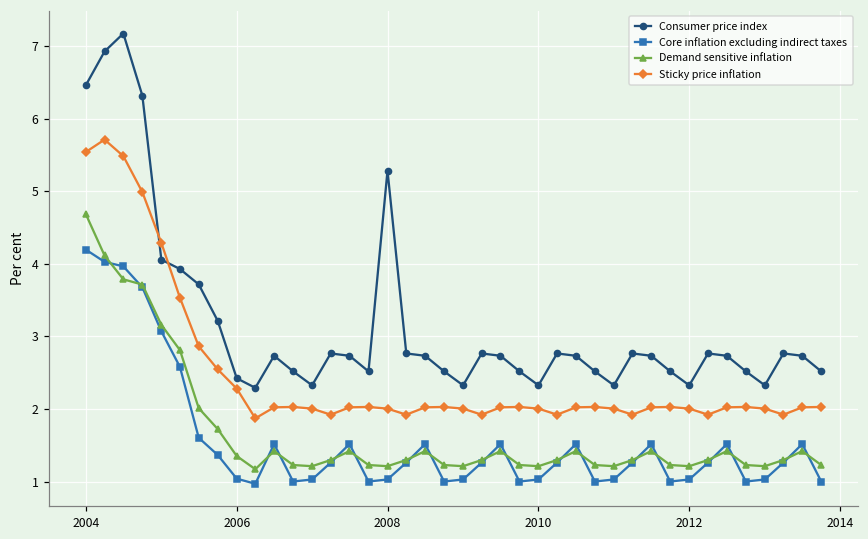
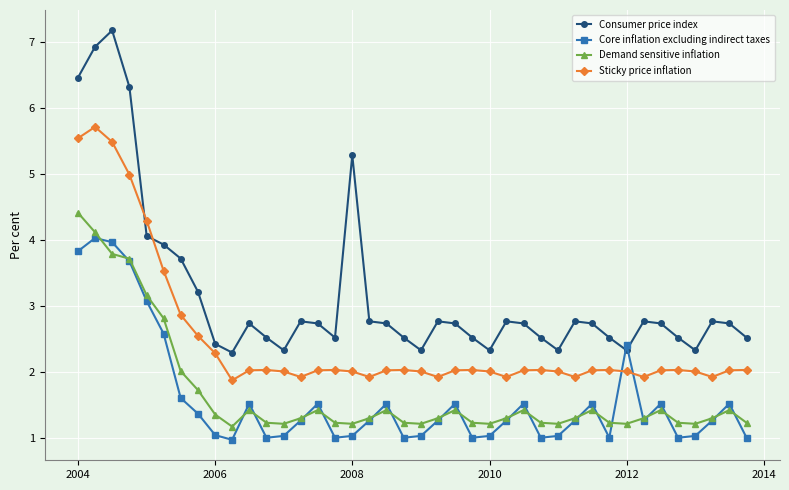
  {
    "Consumer price index": {
      "2004": 6.5,
      "2006": 2.4,
      "2008": 5.3,
      "2010": 2.3,
      "2012": 2.3
    },
    "Core inflation excluding indirect taxes": {
-     "2004": 4.2,
+     "2004": 3.8,
      "2006": 1.0,
      "2008": 1.0,
      "2010": 1.0,
-     "2012": 1.0
+     "2012": 2.4
    },
    "Demand sensitive inflation": {
-     "2004": 4.7,
+     "2004": 4.4,
      "2006": 1.4,
      "2008": 1.2,
      "2010": 1.2,
      "2012": 1.2
    },
    "Sticky price inflation": {
      "2004": 5.5,
      "2006": 2.3,
      "2008": 2.0,
      "2010": 2.0,
      "2012": 2.0
    }
  }
